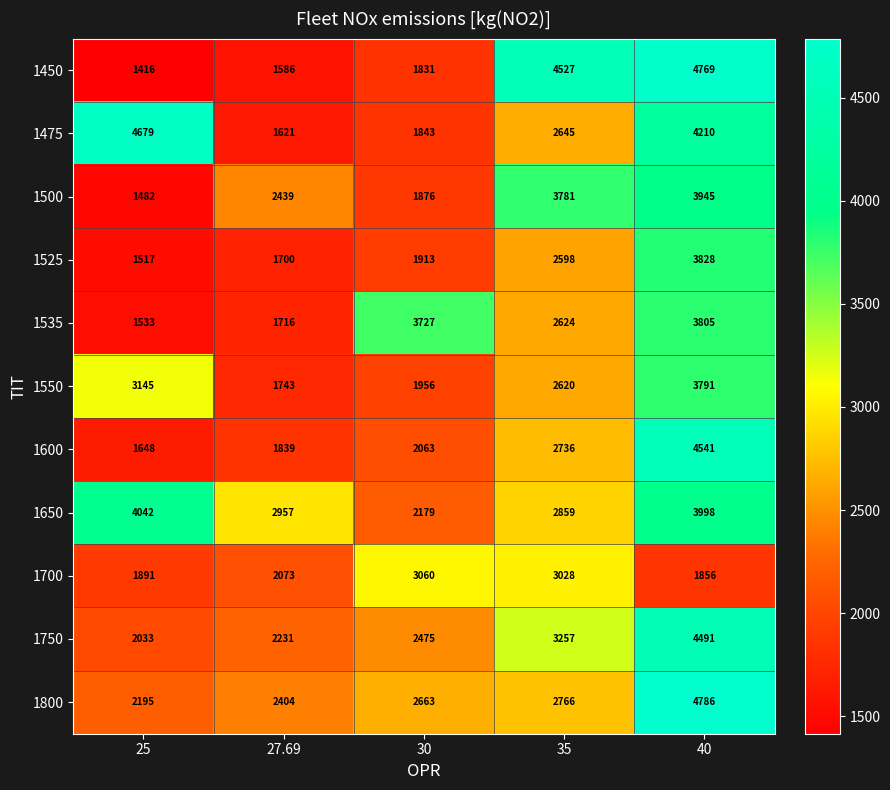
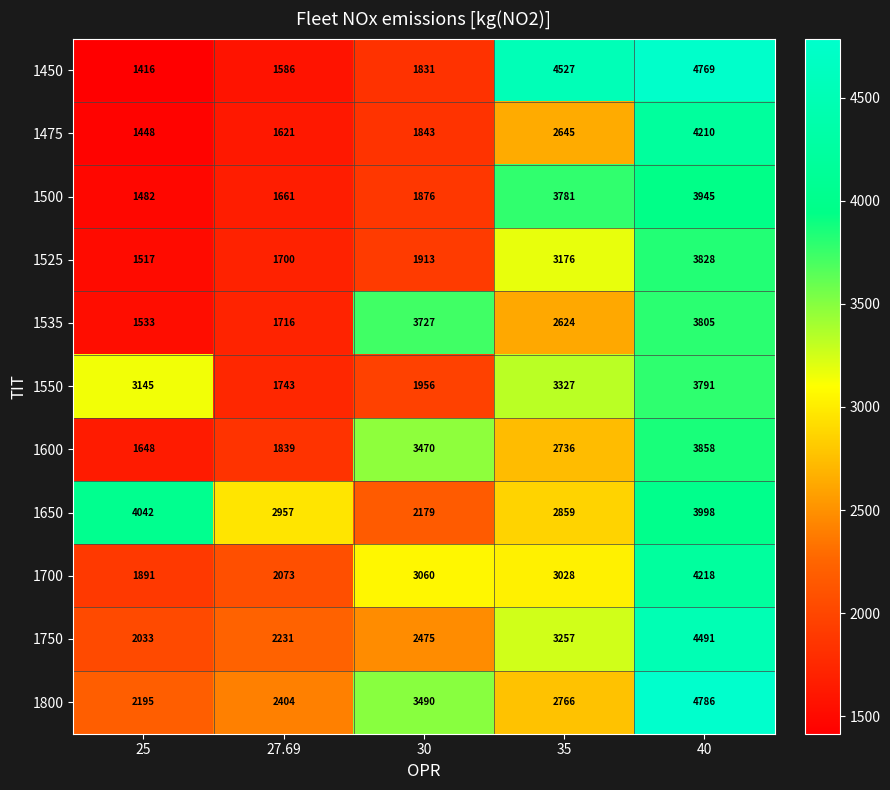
  {
    "1450": {
      "25": 1416,
      "27.69": 1586,
      "30": 1831,
      "35": 4527,
      "40": 4769
    },
    "1475": {
-     "25": 4679,
+     "25": 1448,
      "27.69": 1621,
      "30": 1843,
      "35": 2645,
      "40": 4210
    },
    "1500": {
      "25": 1482,
-     "27.69": 2439,
+     "27.69": 1661,
      "30": 1876,
      "35": 3781,
      "40": 3945
    },
    "1525": {
      "25": 1517,
      "27.69": 1700,
      "30": 1913,
-     "35": 2598,
+     "35": 3176,
      "40": 3828
    },
    "1535": {
      "25": 1533,
      "27.69": 1716,
      "30": 3727,
      "35": 2624,
      "40": 3805
    },
    "1550": {
      "25": 3145,
      "27.69": 1743,
      "30": 1956,
-     "35": 2620,
+     "35": 3327,
      "40": 3791
    },
    "1600": {
      "25": 1648,
      "27.69": 1839,
-     "30": 2063,
+     "30": 3470,
      "35": 2736,
-     "40": 4541
+     "40": 3858
    },
    "1650": {
      "25": 4042,
      "27.69": 2957,
      "30": 2179,
      "35": 2859,
      "40": 3998
    },
    "1700": {
      "25": 1891,
      "27.69": 2073,
      "30": 3060,
      "35": 3028,
-     "40": 1856
+     "40": 4218
    },
    "1750": {
      "25": 2033,
      "27.69": 2231,
      "30": 2475,
      "35": 3257,
      "40": 4491
    },
    "1800": {
      "25": 2195,
      "27.69": 2404,
-     "30": 2663,
+     "30": 3490,
      "35": 2766,
      "40": 4786
    }
  }
